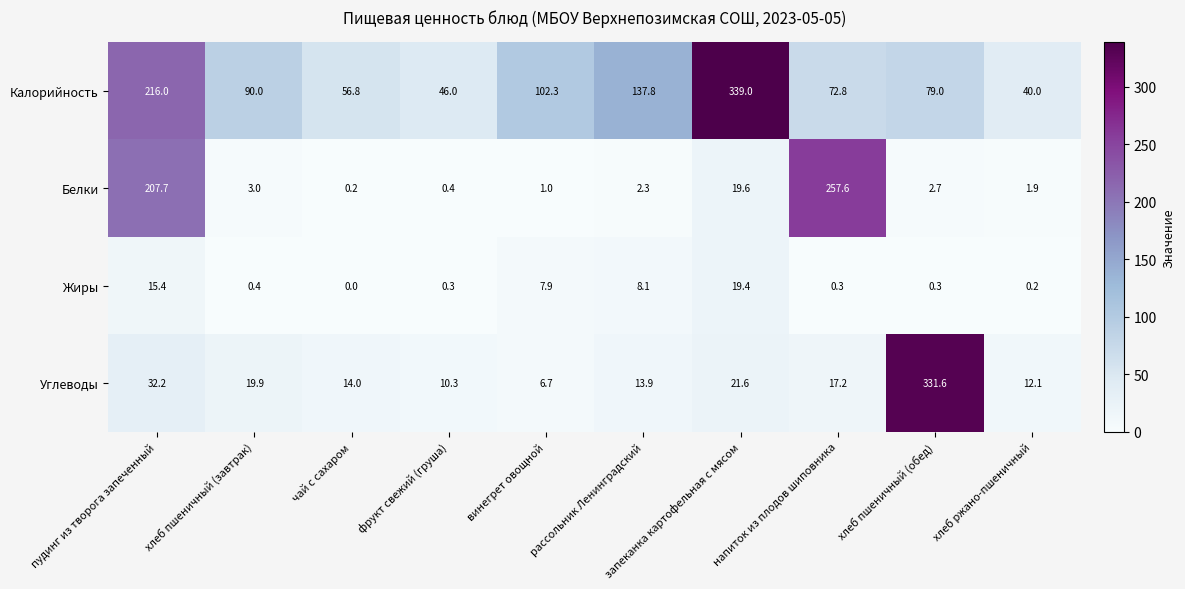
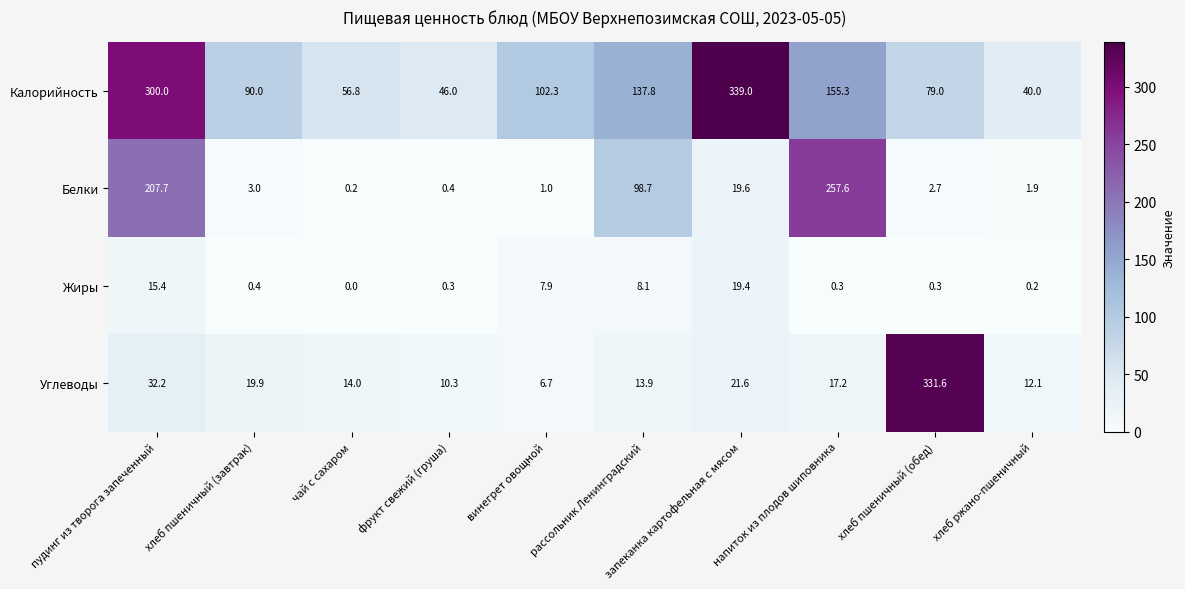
  {
    "Калорийность": {
-     "пудинг из творога запеченный": 216.0,
+     "пудинг из творога запеченный": 300.0,
      "хлеб пшеничный (завтрак)": 90.0,
      "чай с сахаром": 56.8,
      "фрукт свежий (груша)": 46.0,
      "винегрет овощной": 102.3,
      "рассольник Ленинградский": 137.8,
      "запеканка картофельная с мясом": 339.0,
-     "напиток из плодов шиповника": 72.8,
+     "напиток из плодов шиповника": 155.3,
      "хлеб пшеничный (обед)": 79.0,
      "хлеб ржано-пшеничный": 40.0
    },
    "Белки": {
      "пудинг из творога запеченный": 207.7,
      "хлеб пшеничный (завтрак)": 3.0,
      "чай с сахаром": 0.2,
      "фрукт свежий (груша)": 0.4,
      "винегрет овощной": 1.0,
-     "рассольник Ленинградский": 2.3,
+     "рассольник Ленинградский": 98.7,
      "запеканка картофельная с мясом": 19.6,
      "напиток из плодов шиповника": 257.6,
      "хлеб пшеничный (обед)": 2.7,
      "хлеб ржано-пшеничный": 1.9
    },
    "Жиры": {
      "пудинг из творога запеченный": 15.4,
      "хлеб пшеничный (завтрак)": 0.4,
      "чай с сахаром": 0.0,
      "фрукт свежий (груша)": 0.3,
      "винегрет овощной": 7.9,
      "рассольник Ленинградский": 8.1,
      "запеканка картофельная с мясом": 19.4,
      "напиток из плодов шиповника": 0.3,
      "хлеб пшеничный (обед)": 0.3,
      "хлеб ржано-пшеничный": 0.2
    },
    "Углеводы": {
      "пудинг из творога запеченный": 32.2,
      "хлеб пшеничный (завтрак)": 19.9,
      "чай с сахаром": 14.0,
      "фрукт свежий (груша)": 10.3,
      "винегрет овощной": 6.7,
      "рассольник Ленинградский": 13.9,
      "запеканка картофельная с мясом": 21.6,
      "напиток из плодов шиповника": 17.2,
      "хлеб пшеничный (обед)": 331.6,
      "хлеб ржано-пшеничный": 12.1
    }
  }
